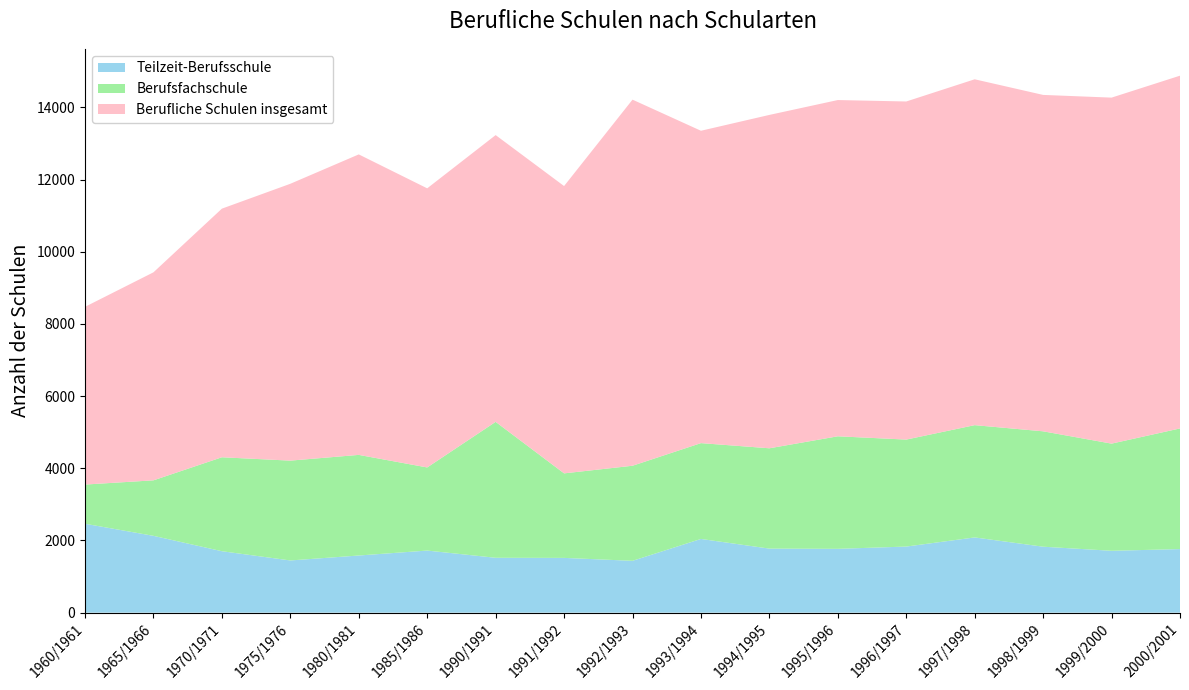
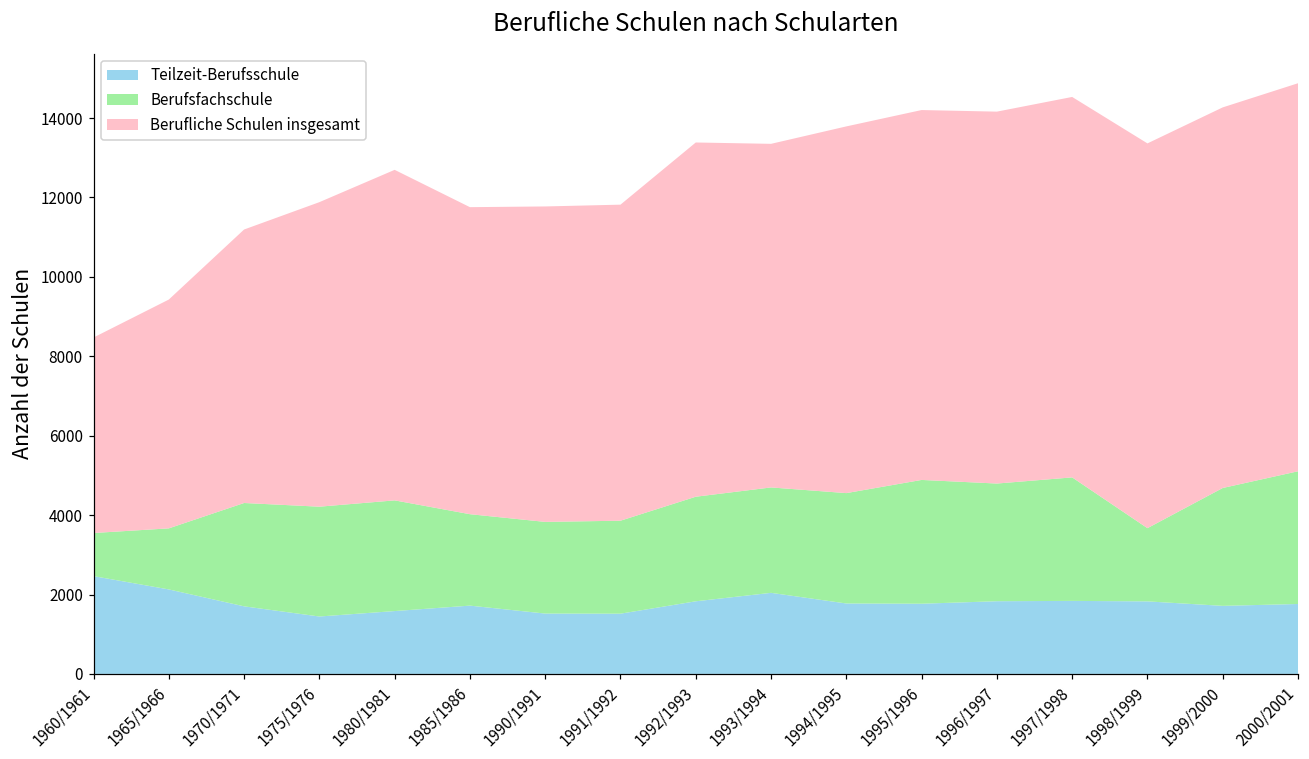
  {
    "Teilzeit-Berufsschule": {
      "1960/1961": 2500,
      "1965/1966": 2100,
      "1970/1971": 1700,
      "1975/1976": 1400,
      "1980/1981": 1600,
      "1985/1986": 1700,
      "1990/1991": 1500,
      "1991/1992": 1500,
-     "1992/1993": 1400,
+     "1992/1993": 1800,
      "1993/1994": 2000,
      "1994/1995": 1800,
      "1995/1996": 1800,
      "1996/1997": 1800,
-     "1997/1998": 2100,
+     "1997/1998": 1800,
      "1998/1999": 1800,
      "1999/2000": 1700,
      "2000/2001": 1800
    },
    "Berufsfachschule": {
      "1960/1961": 1100,
      "1965/1966": 1500,
      "1970/1971": 2600,
      "1975/1976": 2800,
      "1980/1981": 2800,
      "1985/1986": 2300,
-     "1990/1991": 3800,
+     "1990/1991": 2300,
      "1991/1992": 2300,
      "1992/1993": 2600,
      "1993/1994": 2700,
      "1994/1995": 2800,
      "1995/1996": 3100,
      "1996/1997": 3000,
      "1997/1998": 3100,
-     "1998/1999": 3200,
+     "1998/1999": 1800,
      "1999/2000": 3000,
      "2000/2001": 3300
    },
    "Berufliche Schulen insgesamt": {
      "1960/1961": 4900,
      "1965/1966": 5800,
      "1970/1971": 6900,
      "1975/1976": 7700,
      "1980/1981": 8300,
      "1985/1986": 7700,
      "1990/1991": 7900,
      "1991/1992": 8000,
-     "1992/1993": 10100,
+     "1992/1993": 8900,
      "1993/1994": 8700,
      "1994/1995": 9200,
      "1995/1996": 9300,
      "1996/1997": 9400,
      "1997/1998": 9600,
-     "1998/1999": 9300,
+     "1998/1999": 9700,
      "1999/2000": 9600,
      "2000/2001": 9800
    }
  }
